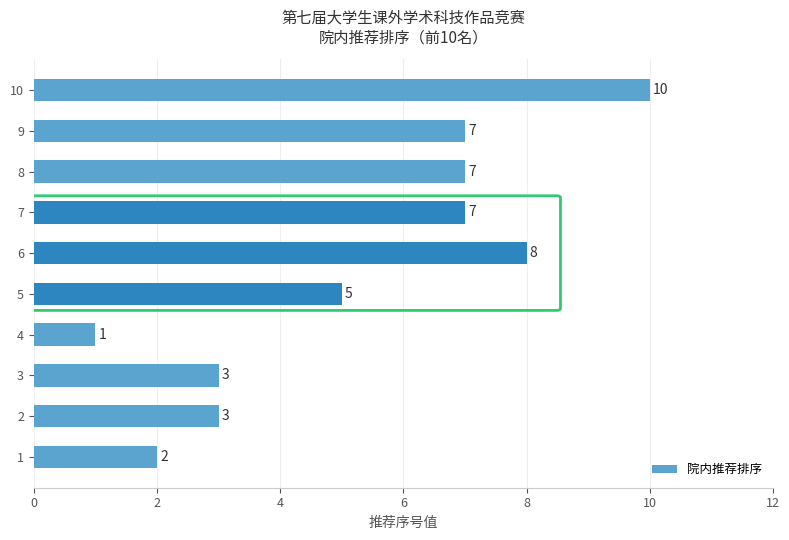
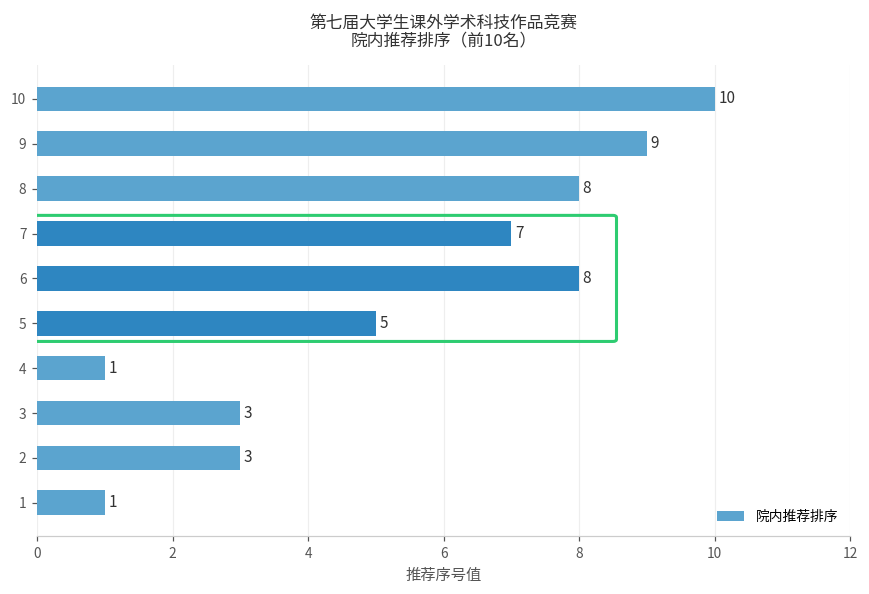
  {
    "10": 10,
-   "9": 7,
-   "8": 7,
+   "9": 9,
+   "8": 8,
    "7": 7,
    "6": 8,
    "5": 5,
    "4": 1,
    "3": 3,
    "2": 3,
-   "1": 2
+   "1": 1
  }
